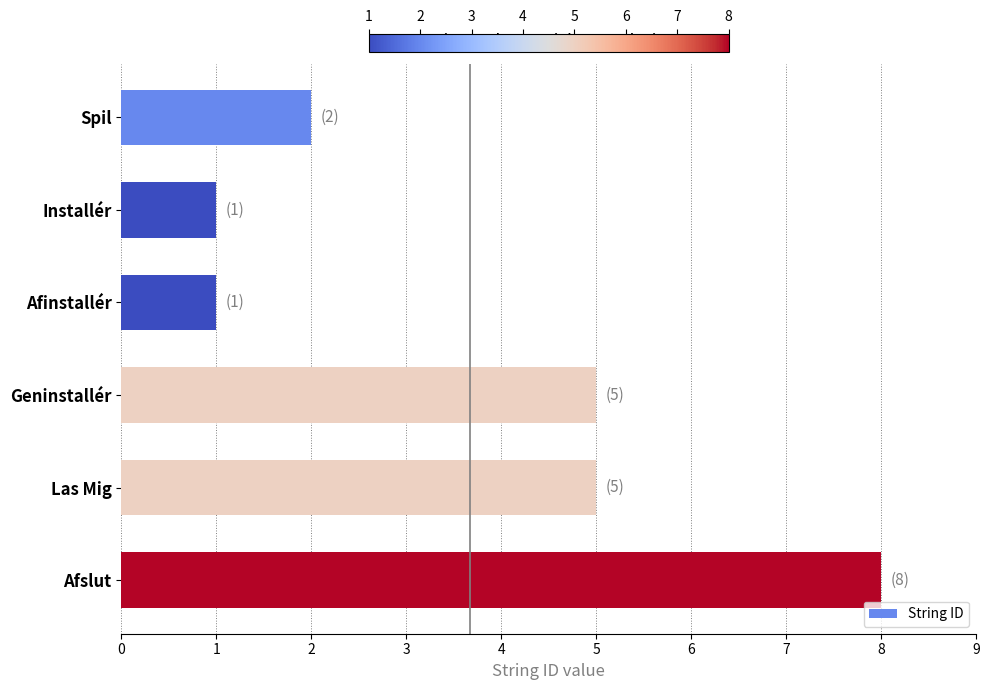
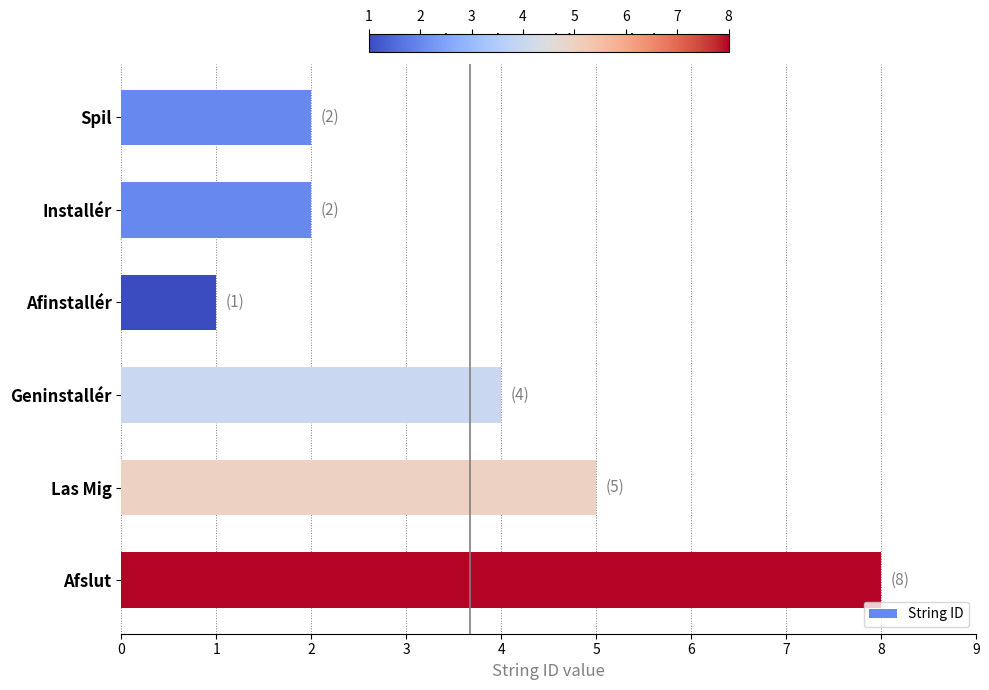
  {
    "Spil": "(2)",
-   "Installér": "(1)",
+   "Installér": "(2)",
    "Afinstallér": "(1)",
-   "Geninstallér": "(5)",
+   "Geninstallér": "(4)",
    "Las Mig": "(5)",
    "Afslut": "(8)"
  }
